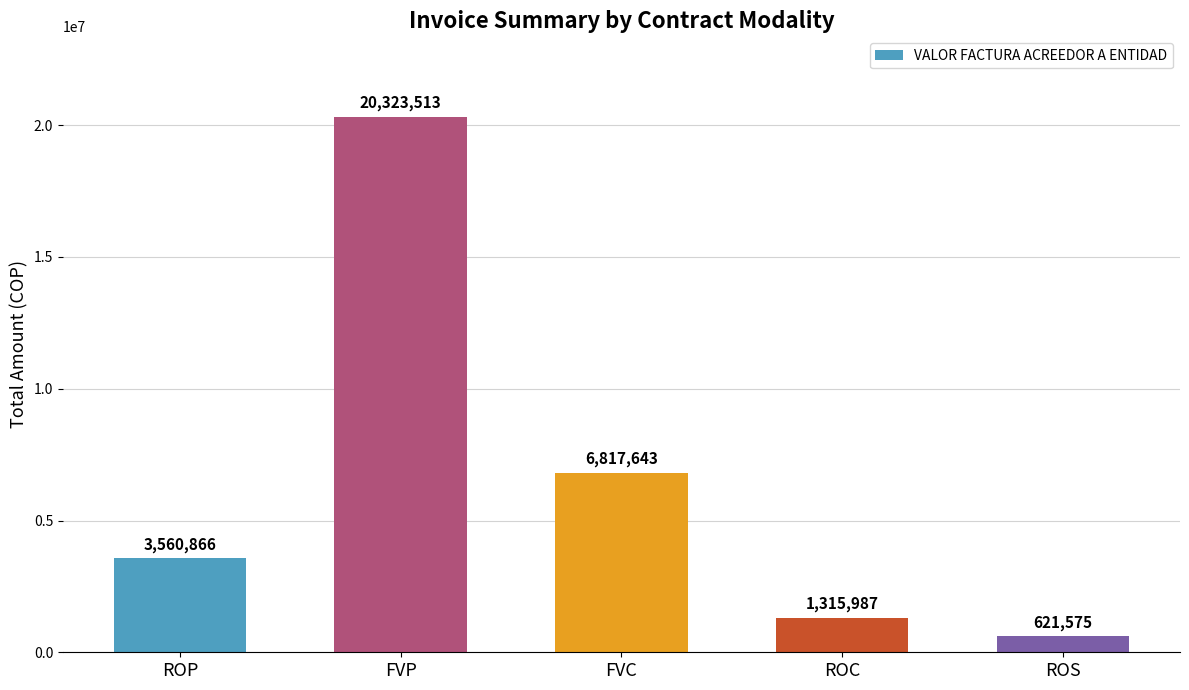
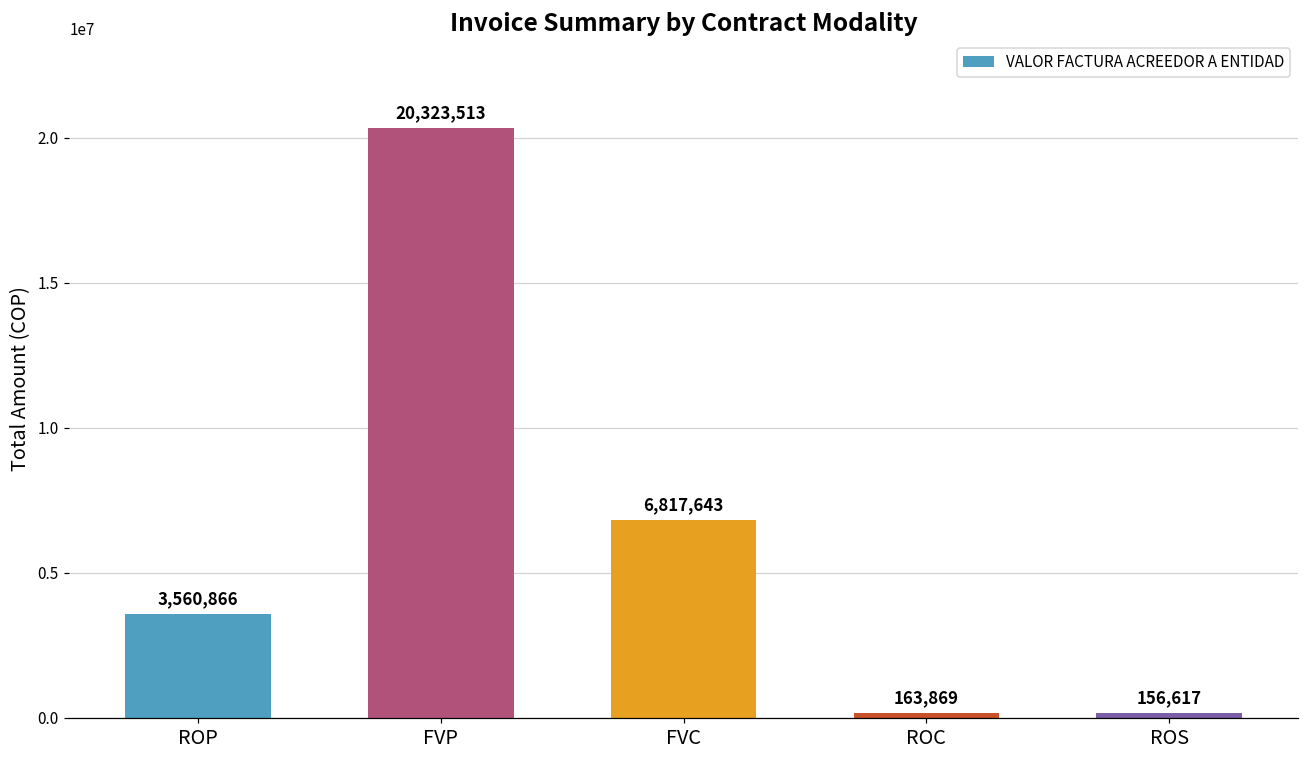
  {
    "ROP": "3,560,866",
    "FVP": "20,323,513",
    "FVC": "6,817,643",
-   "ROC": "1,315,987",
-   "ROS": "621,575"
+   "ROC": "163,869",
+   "ROS": "156,617"
  }
